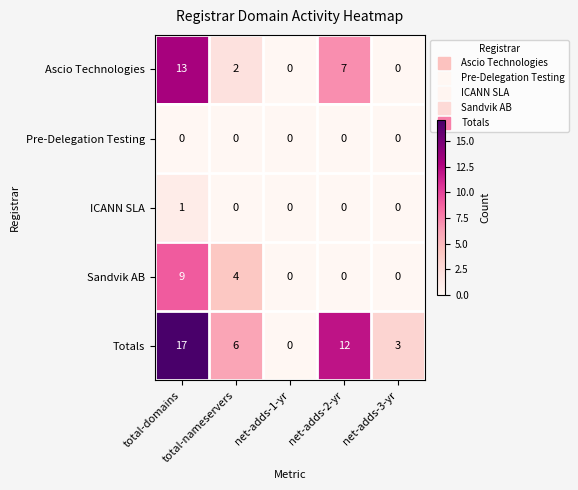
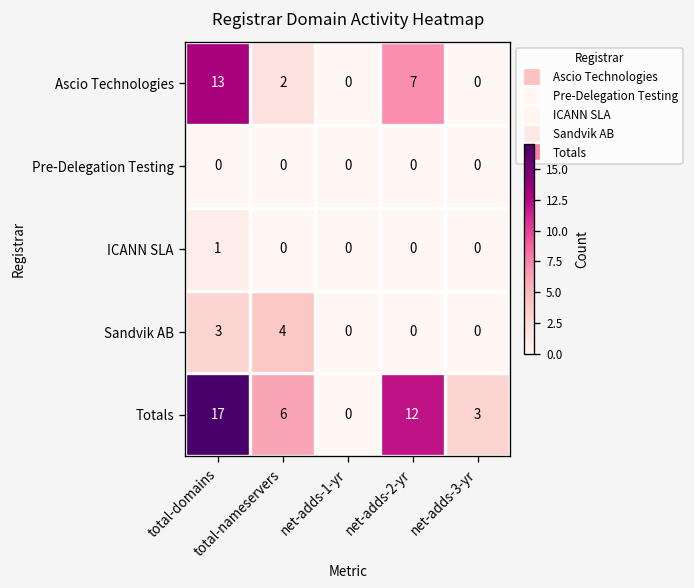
  {
    "Ascio Technologies": {
      "total-domains": 13,
      "total-nameservers": 2,
      "net-adds-1-yr": 0,
      "net-adds-2-yr": 7,
      "net-adds-3-yr": 0
    },
    "Pre-Delegation Testing": {
      "total-domains": 0,
      "total-nameservers": 0,
      "net-adds-1-yr": 0,
      "net-adds-2-yr": 0,
      "net-adds-3-yr": 0
    },
    "ICANN SLA": {
      "total-domains": 1,
      "total-nameservers": 0,
      "net-adds-1-yr": 0,
      "net-adds-2-yr": 0,
      "net-adds-3-yr": 0
    },
    "Sandvik AB": {
-     "total-domains": 9,
+     "total-domains": 3,
      "total-nameservers": 4,
      "net-adds-1-yr": 0,
      "net-adds-2-yr": 0,
      "net-adds-3-yr": 0
    },
    "Totals": {
      "total-domains": 17,
      "total-nameservers": 6,
      "net-adds-1-yr": 0,
      "net-adds-2-yr": 12,
      "net-adds-3-yr": 3
    }
  }
